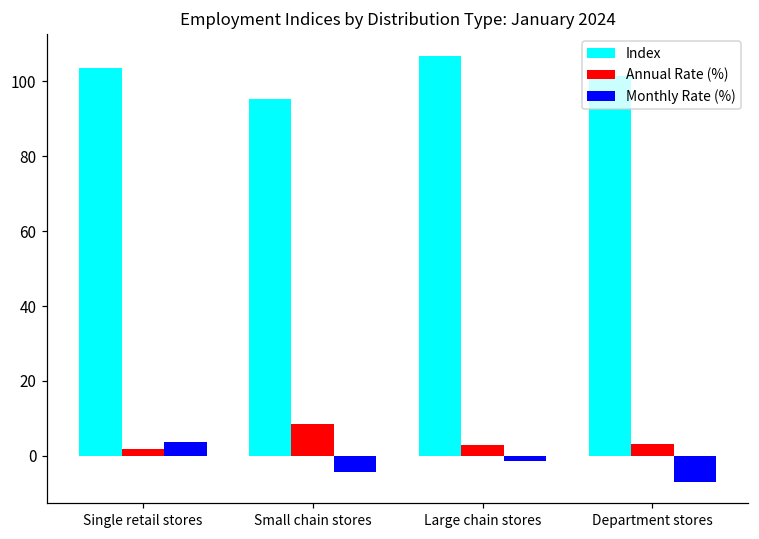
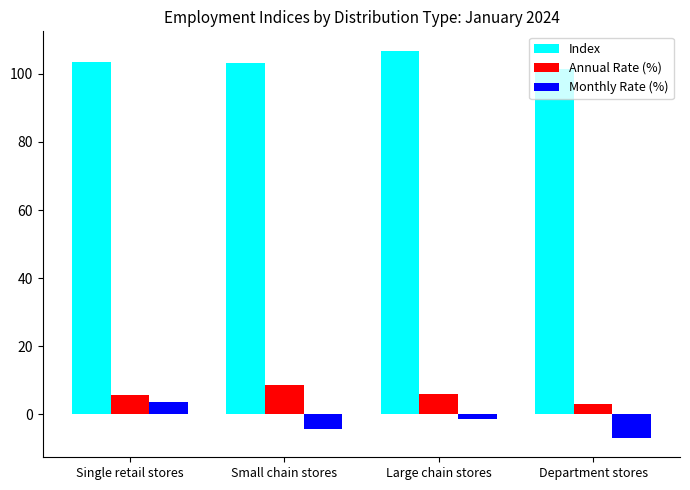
  {
    "Index": {
      "Single retail stores": 104,
-     "Small chain stores": 95,
+     "Small chain stores": 103,
      "Large chain stores": 107
    },
    "Annual Rate (%)": {
-     "Single retail stores": 2,
+     "Single retail stores": 6,
      "Small chain stores": 9,
-     "Large chain stores": 3,
+     "Large chain stores": 6,
      "Department stores": 3
    },
    "Monthly Rate (%)": {
      "Single retail stores": 4,
      "Small chain stores": -4,
      "Large chain stores": -1,
      "Department stores": -7
    }
  }
